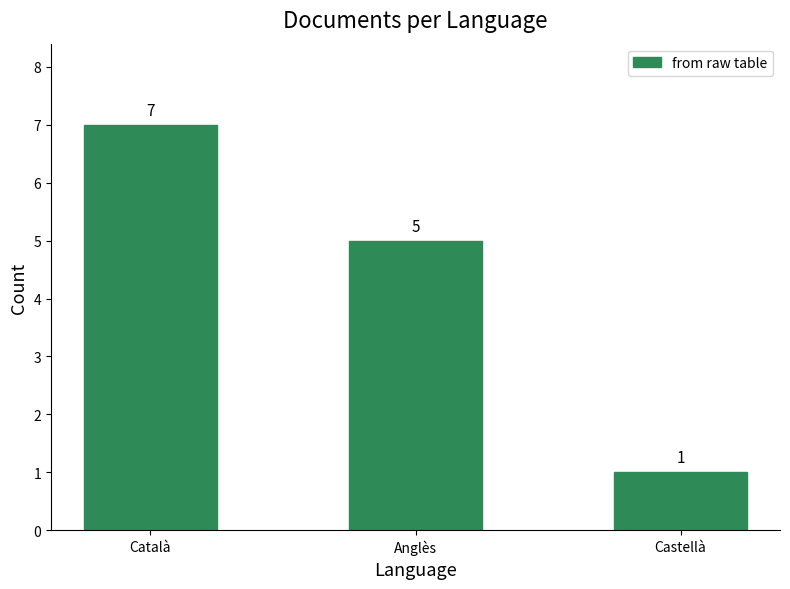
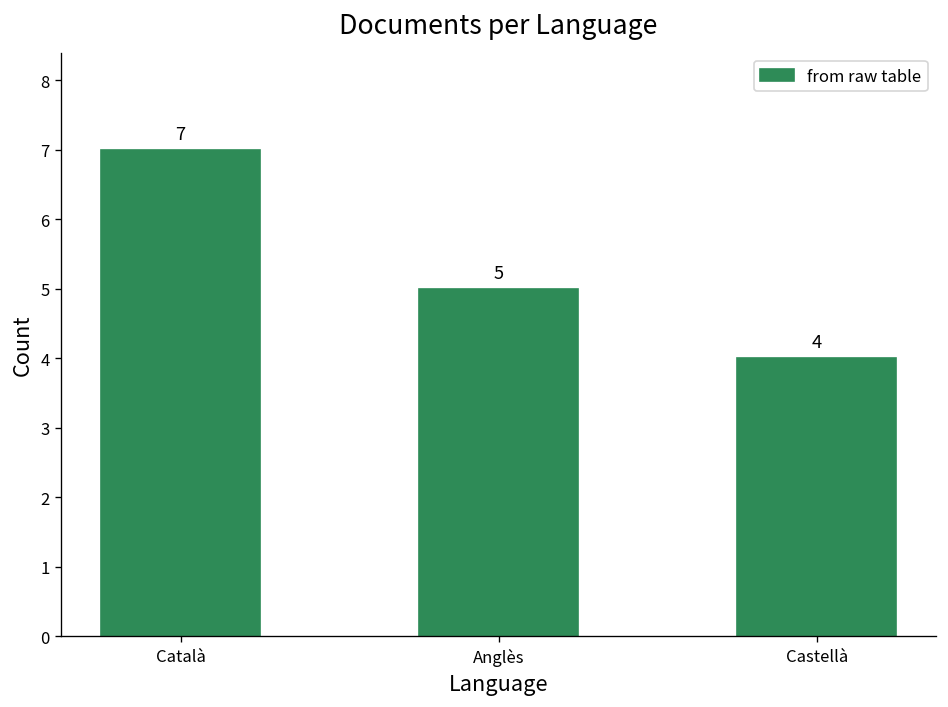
  {
    "Català": 7,
    "Anglès": 5,
-   "Castellà": 1
+   "Castellà": 4
  }
